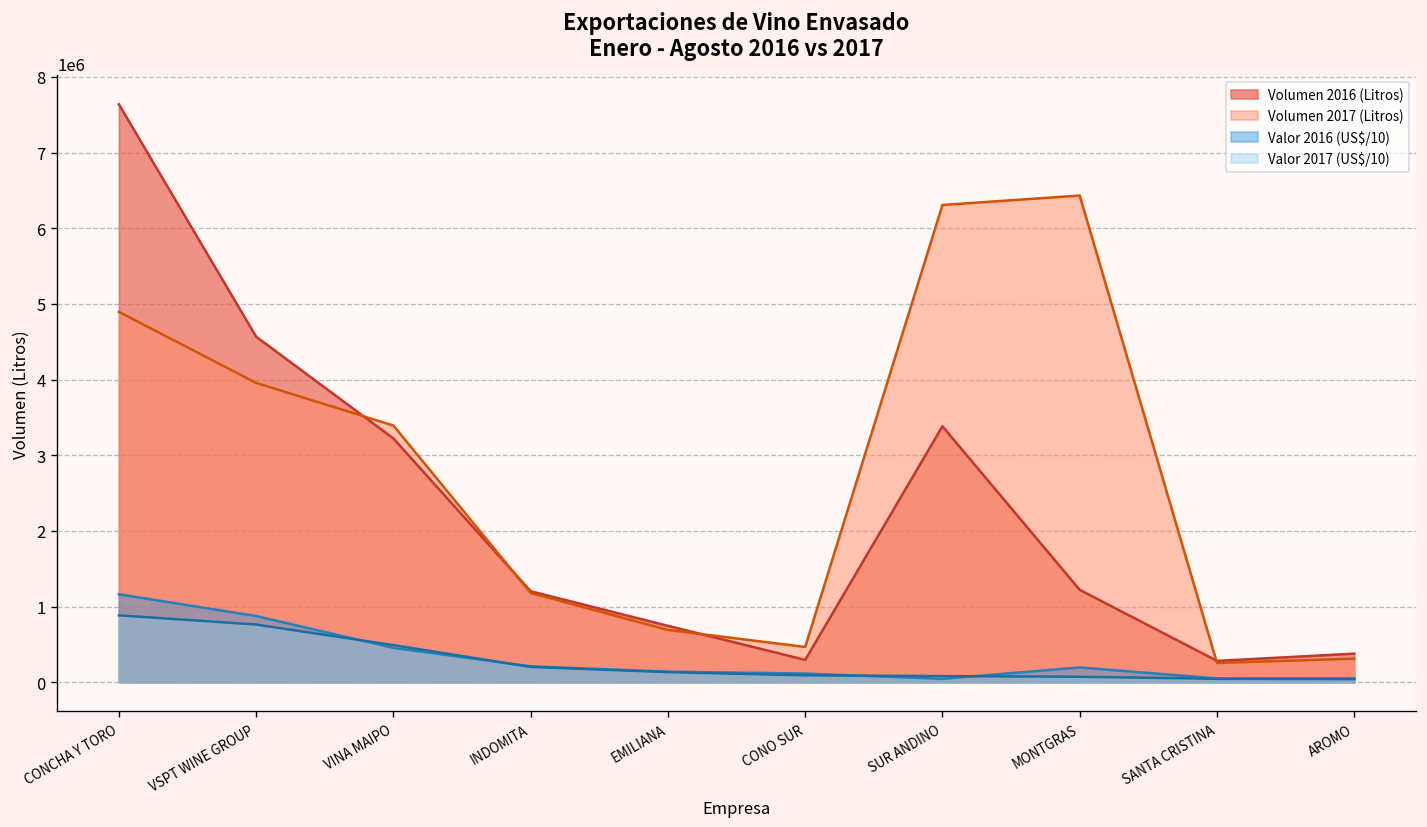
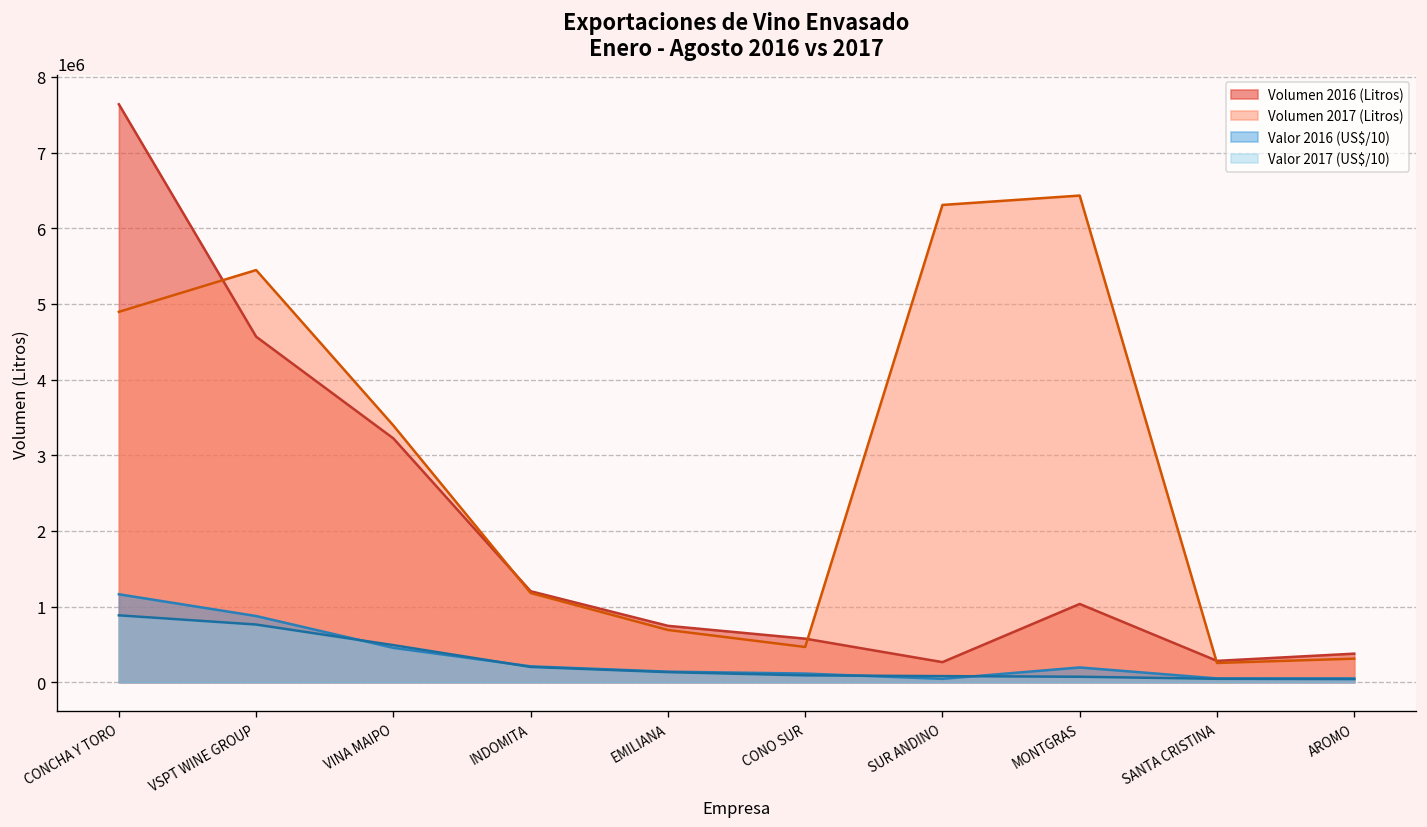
  {
    "Volumen 2016 (Litros)": {
      "CONCHA Y TORO": 7600000,
      "VSPT WINE GROUP": 4600000,
      "VINA MAIPO": 3200000,
      "EMILIANA": 700000,
-     "CONO SUR": 300000,
-     "SUR ANDINO": 3400000,
-     "MONTGRAS": 1200000,
+     "CONO SUR": 600000,
+     "SUR ANDINO": 300000,
+     "MONTGRAS": 1000000,
      "AROMO": 400000
    },
    "Volumen 2017 (Litros)": {
      "CONCHA Y TORO": 4900000,
-     "VSPT WINE GROUP": 4000000,
+     "VSPT WINE GROUP": 5400000,
      "VINA MAIPO": 3400000,
      "EMILIANA": 700000,
      "CONO SUR": 500000,
      "SUR ANDINO": 6300000,
      "MONTGRAS": 6400000,
      "AROMO": 300000
    },
    "Valor 2016 (US$/10)": {
      "CONCHA Y TORO": 1200000,
      "VSPT WINE GROUP": 900000,
      "MONTGRAS": 200000
    },
    "Valor 2017 (US$/10)": {
      "CONCHA Y TORO": 900000,
      "VSPT WINE GROUP": 800000,
      "MONTGRAS": 100000
    }
  }
